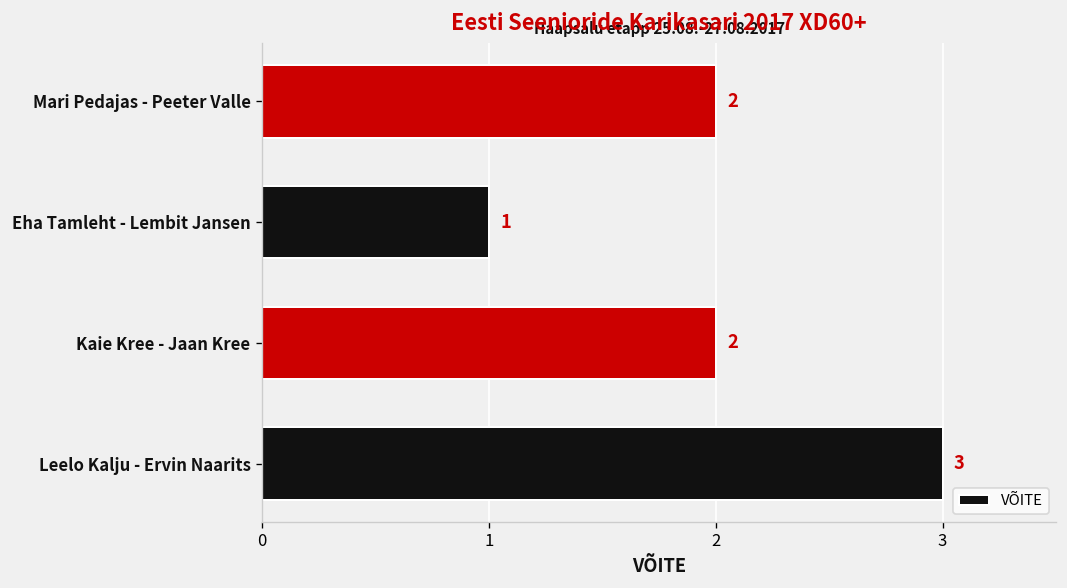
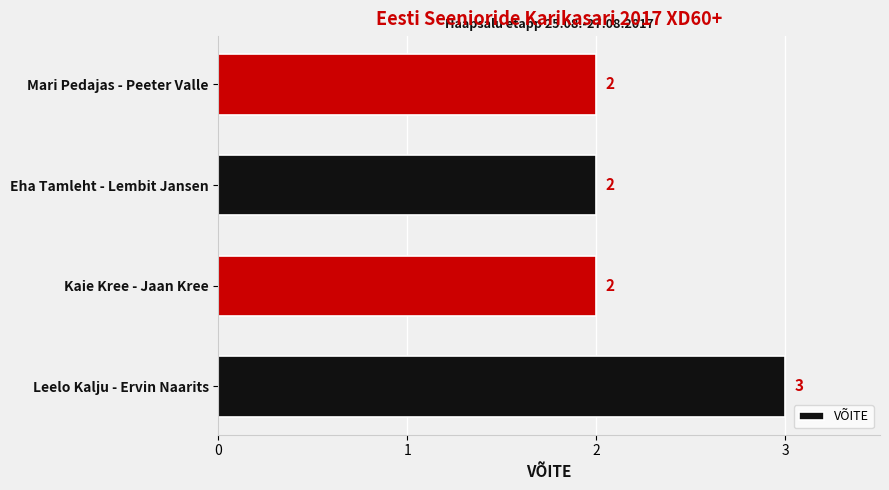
  {
    "Mari Pedajas - Peeter Valle": 2,
-   "Eha Tamleht - Lembit Jansen": 1,
+   "Eha Tamleht - Lembit Jansen": 2,
    "Kaie Kree - Jaan Kree": 2,
    "Leelo Kalju - Ervin Naarits": 3
  }
